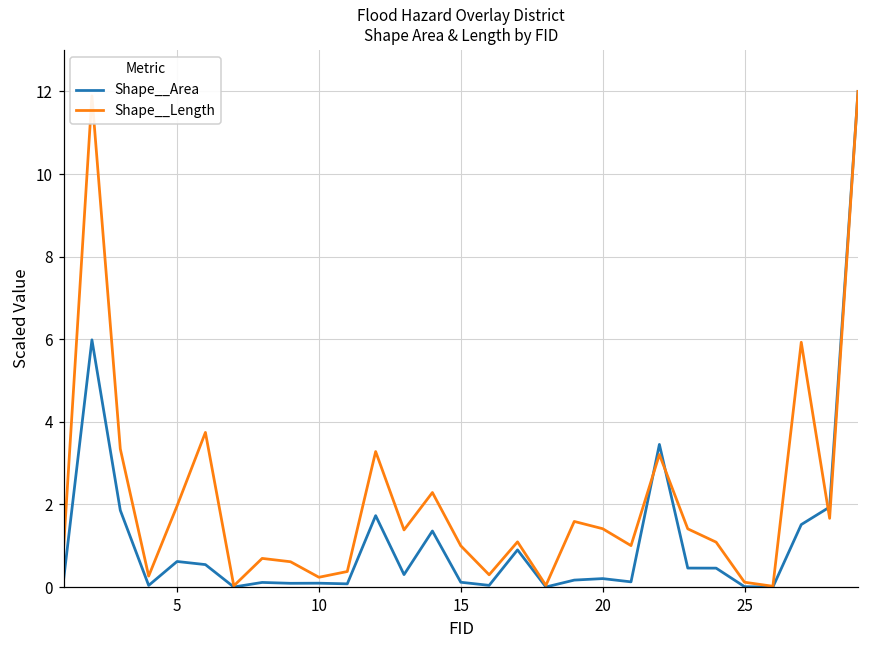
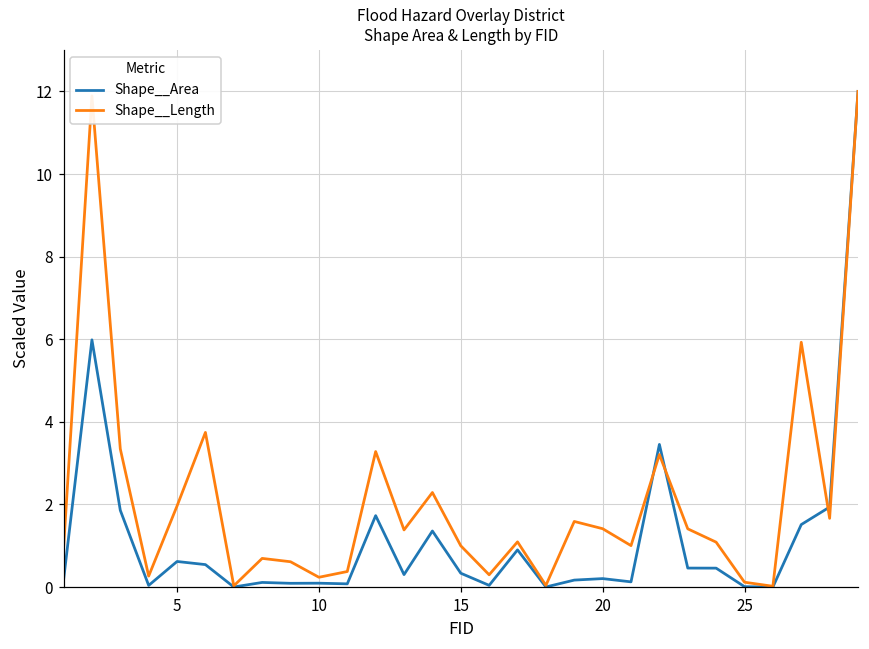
  {
    "Shape__Area": {
      "5": 0.6,
      "10": 0.1,
-     "15": 0.1,
+     "15": 0.3,
      "20": 0.2,
      "25": 0.0
    },
    "Shape__Length": {
      "5": 2.0,
      "10": 0.2,
      "15": 1.0,
      "20": 1.4,
      "25": 0.1
    }
  }
